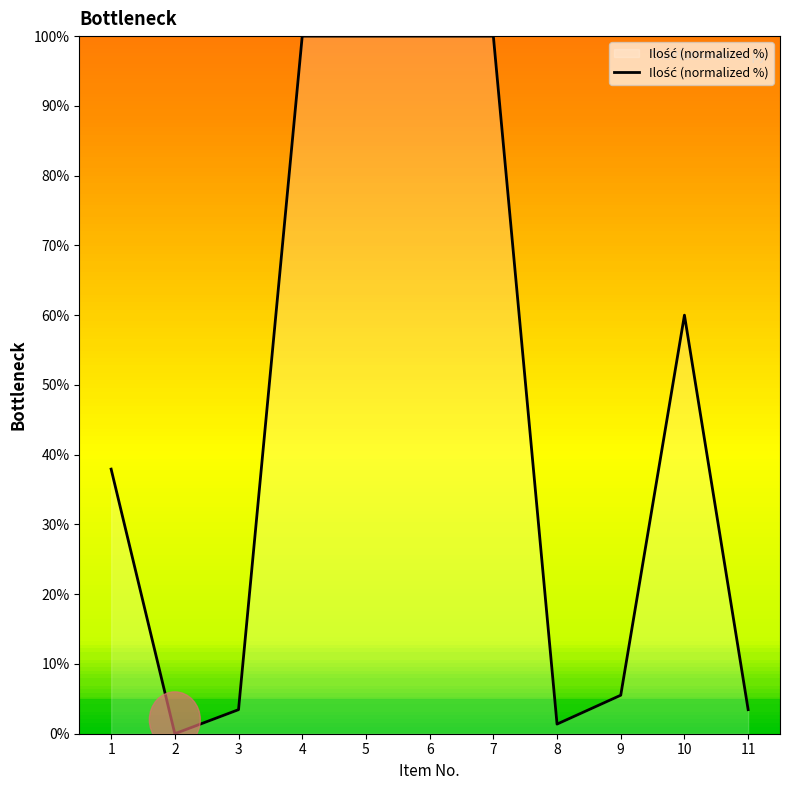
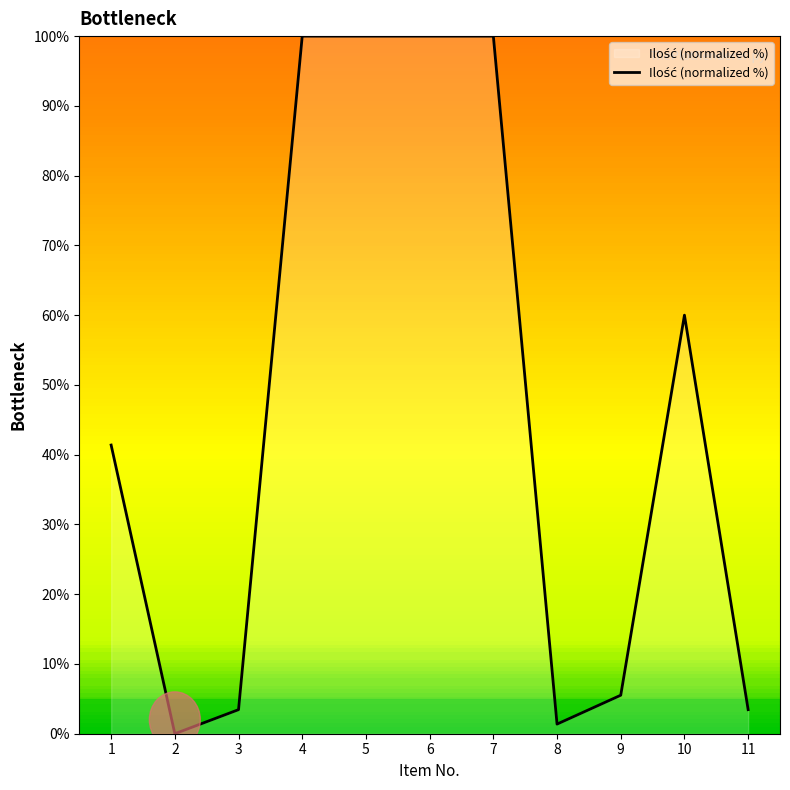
  {
-   "1": "38%",
+   "1": "41%",
    "4": "100%",
    "5": "100%",
    "6": "100%",
    "7": "100%",
    "9": "6%",
    "10": "60%"
  }
